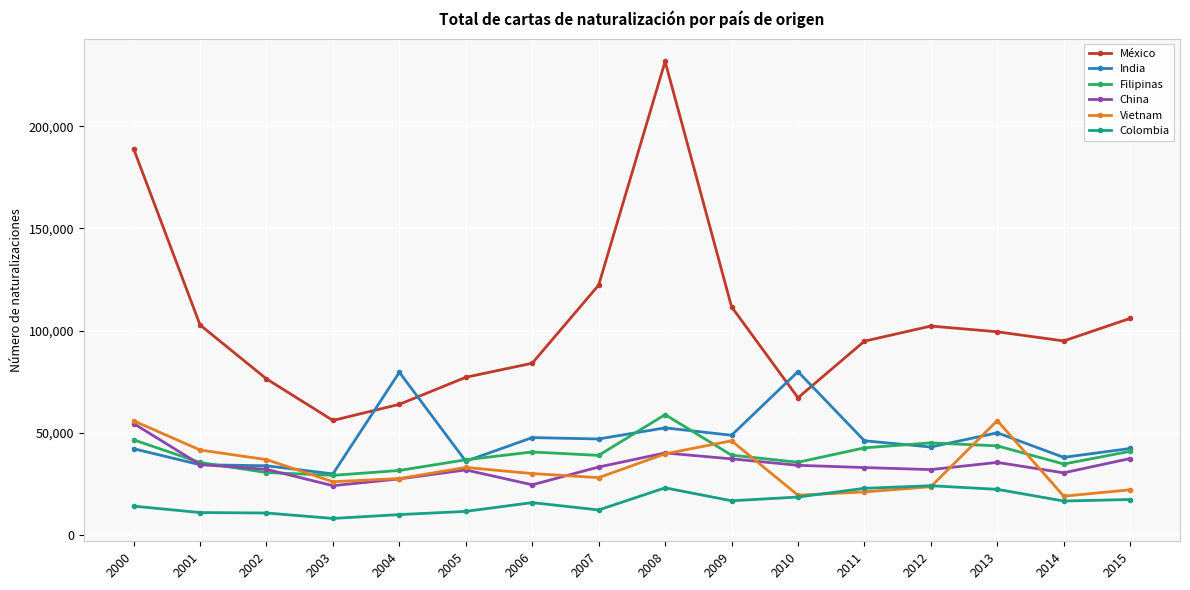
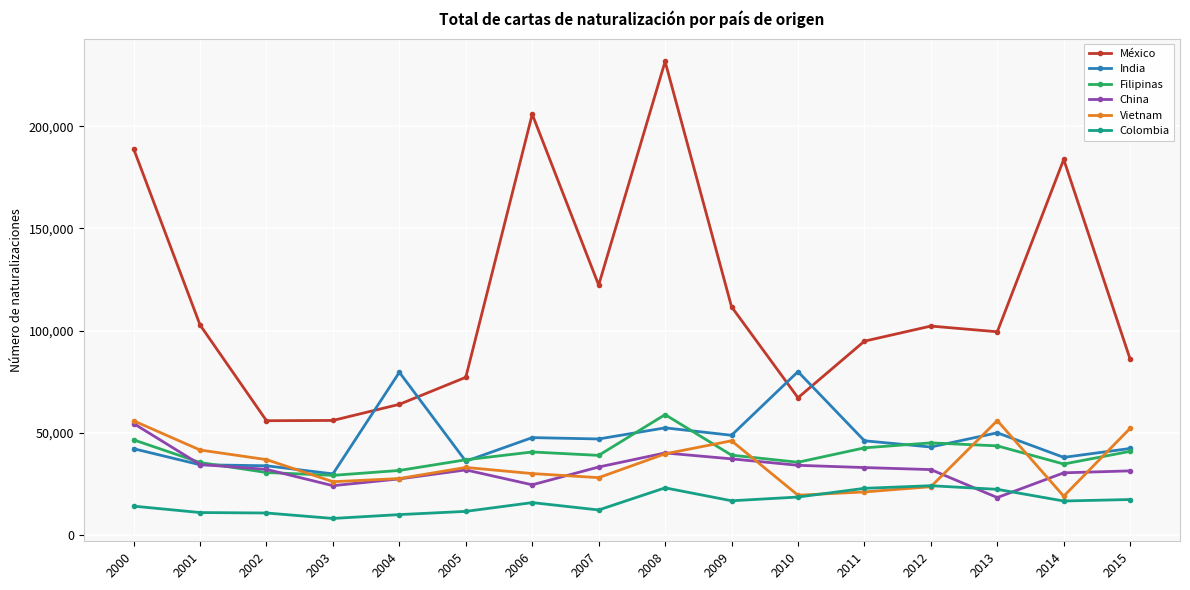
  {
    "México": {
      "2000": "189,000",
      "2001": "103,000",
-     "2002": "76,000",
+     "2002": "56,000",
      "2003": "56,000",
      "2004": "64,000",
      "2005": "77,000",
-     "2006": "84,000",
+     "2006": "206,000",
      "2007": "122,000",
      "2008": "232,000",
      "2009": "112,000",
      "2010": "67,000",
      "2011": "95,000",
      "2012": "102,000",
      "2013": "99,000",
-     "2014": "95,000",
-     "2015": "106,000"
+     "2014": "184,000",
+     "2015": "86,000"
    },
    "India": {
      "2000": "42,000",
      "2002": "34,000",
      "2004": "80,000",
      "2006": "48,000",
      "2007": "47,000",
      "2008": "52,000",
      "2009": "49,000",
      "2010": "80,000",
      "2011": "46,000",
      "2012": "43,000",
      "2013": "50,000",
      "2014": "38,000",
      "2015": "42,000"
    },
    "China": {
      "2000": "54,000",
      "2002": "32,000",
      "2003": "24,000",
      "2006": "24,000",
      "2007": "33,000",
      "2009": "37,000",
      "2010": "34,000",
      "2011": "33,000",
      "2012": "32,000",
-     "2013": "35,000",
+     "2013": "18,000",
      "2014": "30,000",
-     "2015": "37,000"
+     "2015": "31,000"
    },
    "Vietnam": {
      "2000": "56,000",
      "2001": "41,000",
      "2002": "37,000",
      "2003": "26,000",
      "2006": "30,000",
      "2007": "28,000",
      "2009": "46,000",
      "2011": "21,000",
      "2013": "56,000",
      "2014": "19,000",
-     "2015": "22,000"
+     "2015": "52,000"
    }
  }
